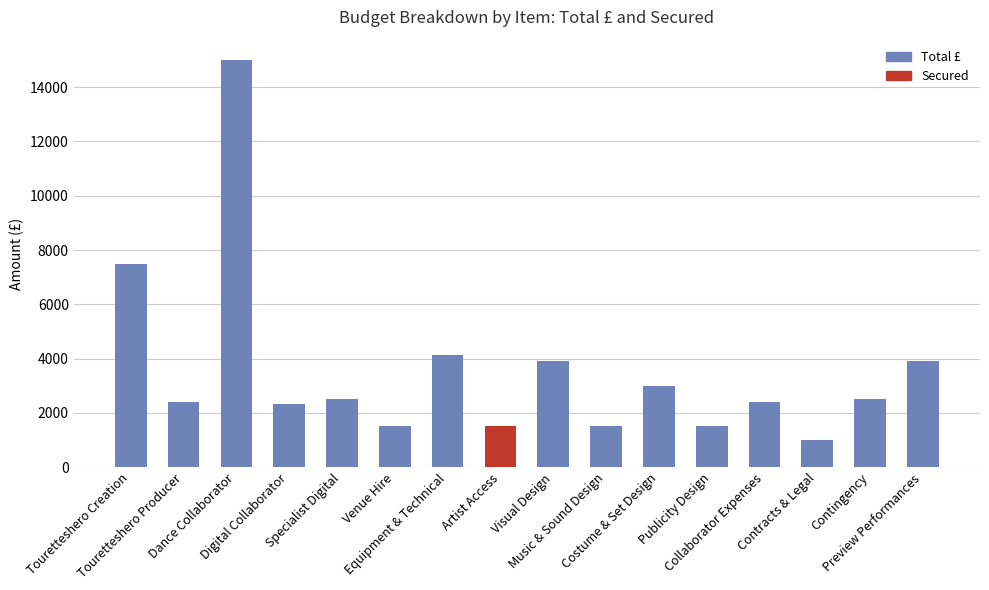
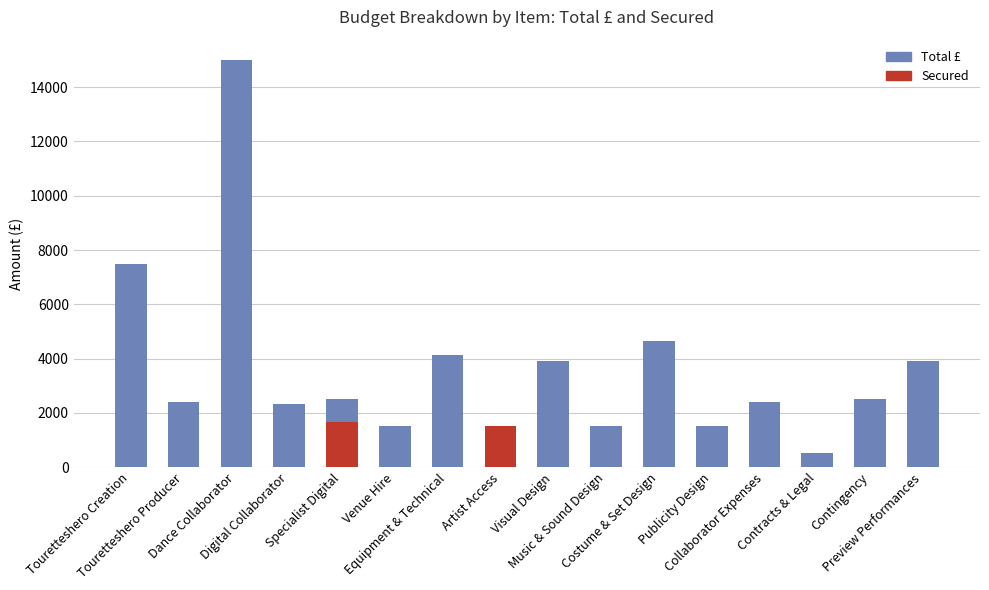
  {
    "Total £": {
      "Touretteshero Creation": 7500,
      "Touretteshero Producer": 2400,
      "Dance Collaborator": 15000,
      "Digital Collaborator": 2300,
      "Specialist Digital": 2500,
      "Venue Hire": 1500,
      "Equipment & Technical": 4100,
      "Visual Design": 3900,
      "Music & Sound Design": 1500,
-     "Costume & Set Design": 3000,
+     "Costume & Set Design": 4700,
      "Publicity Design": 1500,
      "Collaborator Expenses": 2400,
-     "Contracts & Legal": 1000,
+     "Contracts & Legal": 500,
      "Contingency": 2500,
      "Preview Performances": 3900
    },
    "Secured": {
      "Touretteshero Creation": 0,
      "Touretteshero Producer": 0,
      "Dance Collaborator": 0,
      "Digital Collaborator": 0,
-     "Specialist Digital": 0,
+     "Specialist Digital": 1700,
      "Venue Hire": 0,
      "Equipment & Technical": 0,
      "Artist Access": 1500,
      "Visual Design": 0,
      "Music & Sound Design": 0,
      "Costume & Set Design": 0,
      "Publicity Design": 0,
      "Collaborator Expenses": 0,
      "Contracts & Legal": 0,
      "Contingency": 0,
      "Preview Performances": 0
    }
  }
